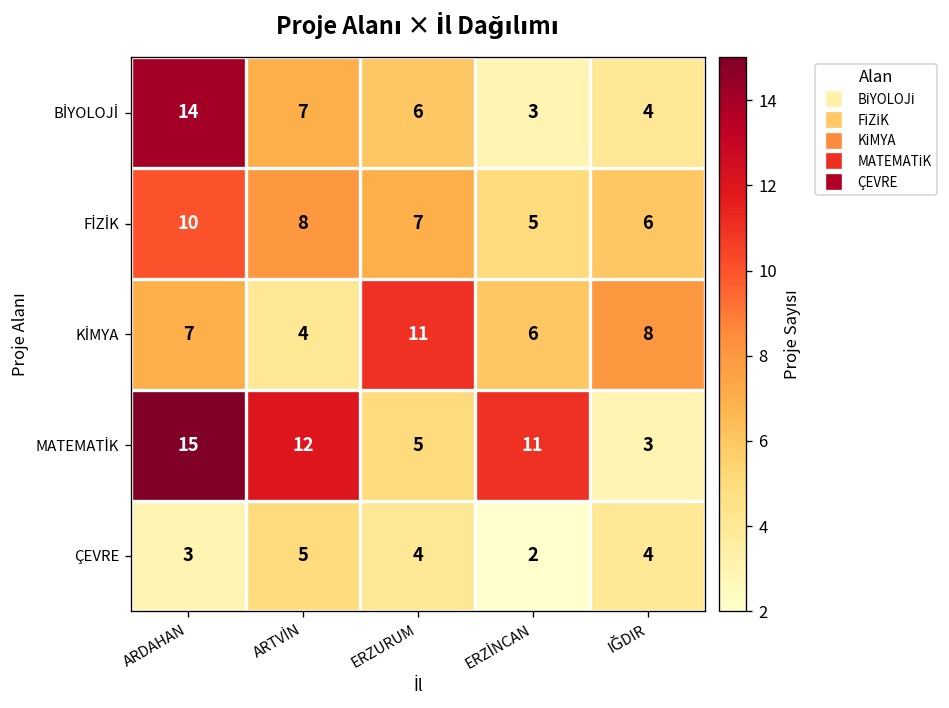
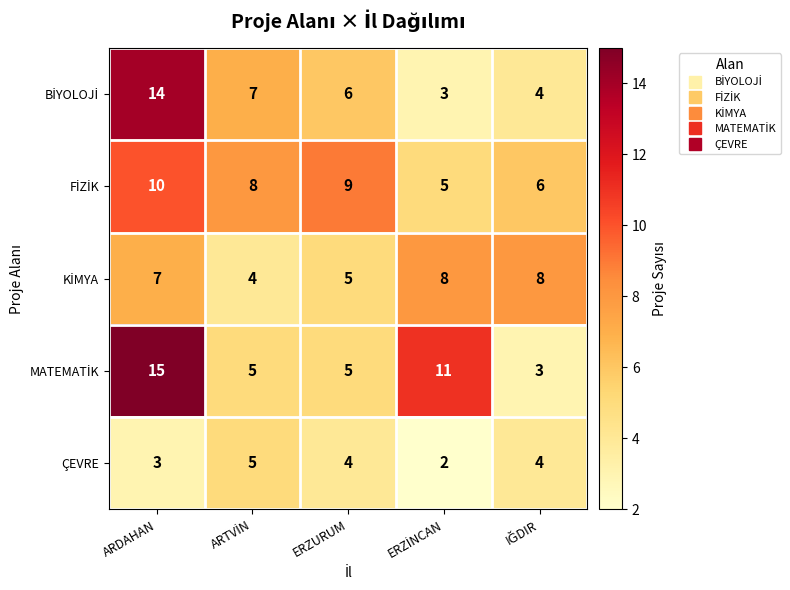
  {
    "BİYOLOJİ": {
      "ARDAHAN": 14,
      "ARTVİN": 7,
      "ERZURUM": 6,
      "ERZİNCAN": 3,
      "IĞDIR": 4
    },
    "FİZİK": {
      "ARDAHAN": 10,
      "ARTVİN": 8,
-     "ERZURUM": 7,
+     "ERZURUM": 9,
      "ERZİNCAN": 5,
      "IĞDIR": 6
    },
    "KİMYA": {
      "ARDAHAN": 7,
      "ARTVİN": 4,
-     "ERZURUM": 11,
-     "ERZİNCAN": 6,
+     "ERZURUM": 5,
+     "ERZİNCAN": 8,
      "IĞDIR": 8
    },
    "MATEMATİK": {
      "ARDAHAN": 15,
-     "ARTVİN": 12,
+     "ARTVİN": 5,
      "ERZURUM": 5,
      "ERZİNCAN": 11,
      "IĞDIR": 3
    },
    "ÇEVRE": {
      "ARDAHAN": 3,
      "ARTVİN": 5,
      "ERZURUM": 4,
      "ERZİNCAN": 2,
      "IĞDIR": 4
    }
  }
